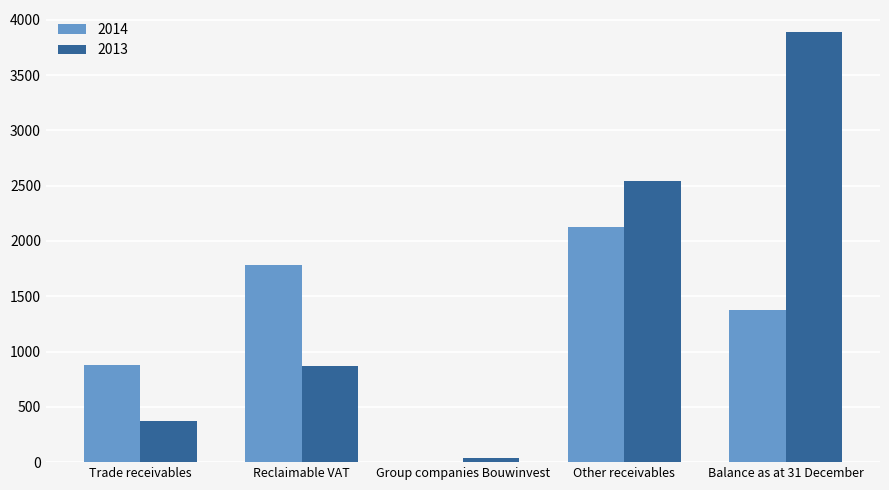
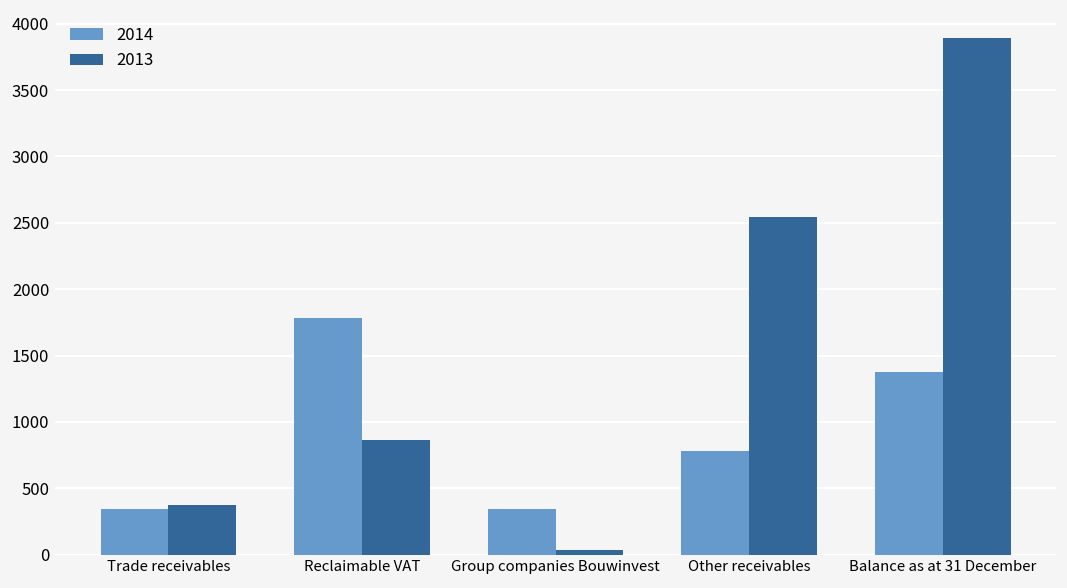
  {
    "2014": {
-     "Trade receivables": 880,
+     "Trade receivables": 340,
      "Reclaimable VAT": 1780,
-     "Group companies Bouwinvest": 0,
-     "Other receivables": 2130,
+     "Group companies Bouwinvest": 340,
+     "Other receivables": 780,
      "Balance as at 31 December": 1370
    },
    "2013": {
      "Trade receivables": 370,
      "Reclaimable VAT": 870,
      "Group companies Bouwinvest": 40,
      "Other receivables": 2550,
      "Balance as at 31 December": 3890
    }
  }
